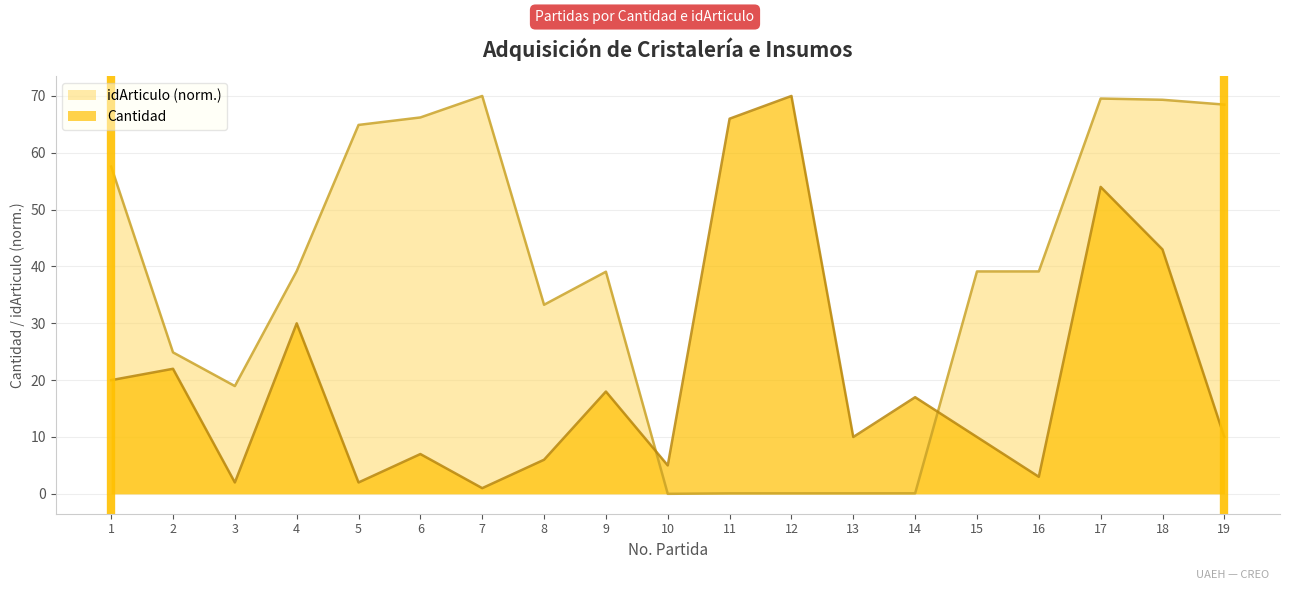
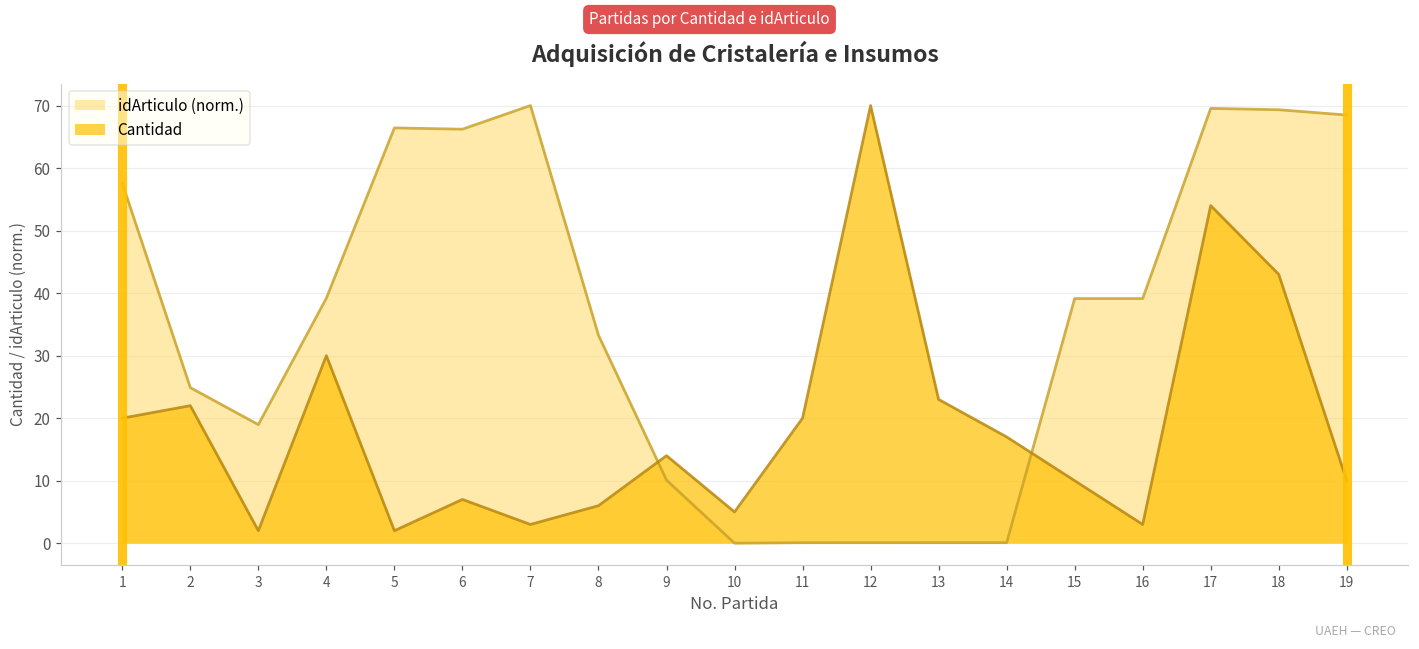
  {
    "idArticulo (norm.)": {
      "1": 58,
      "2": 25,
      "3": 19,
      "4": 39,
-     "5": 65,
+     "5": 66,
      "6": 66,
      "7": 70,
      "8": 33,
-     "9": 39,
+     "9": 10,
      "10": 0,
      "11": 0,
      "12": 0,
      "13": 0,
      "14": 0,
      "15": 39,
      "16": 39,
      "17": 70,
      "18": 69,
      "19": 68
    },
    "Cantidad": {
      "1": 20,
      "2": 22,
      "3": 2,
      "4": 30,
      "5": 2,
      "6": 7,
-     "7": 1,
+     "7": 3,
      "8": 6,
-     "9": 18,
+     "9": 14,
      "10": 5,
-     "11": 66,
+     "11": 20,
      "12": 70,
-     "13": 10,
+     "13": 23,
      "14": 17,
      "15": 10,
      "16": 3,
      "17": 54,
      "18": 43,
      "19": 10
    }
  }
